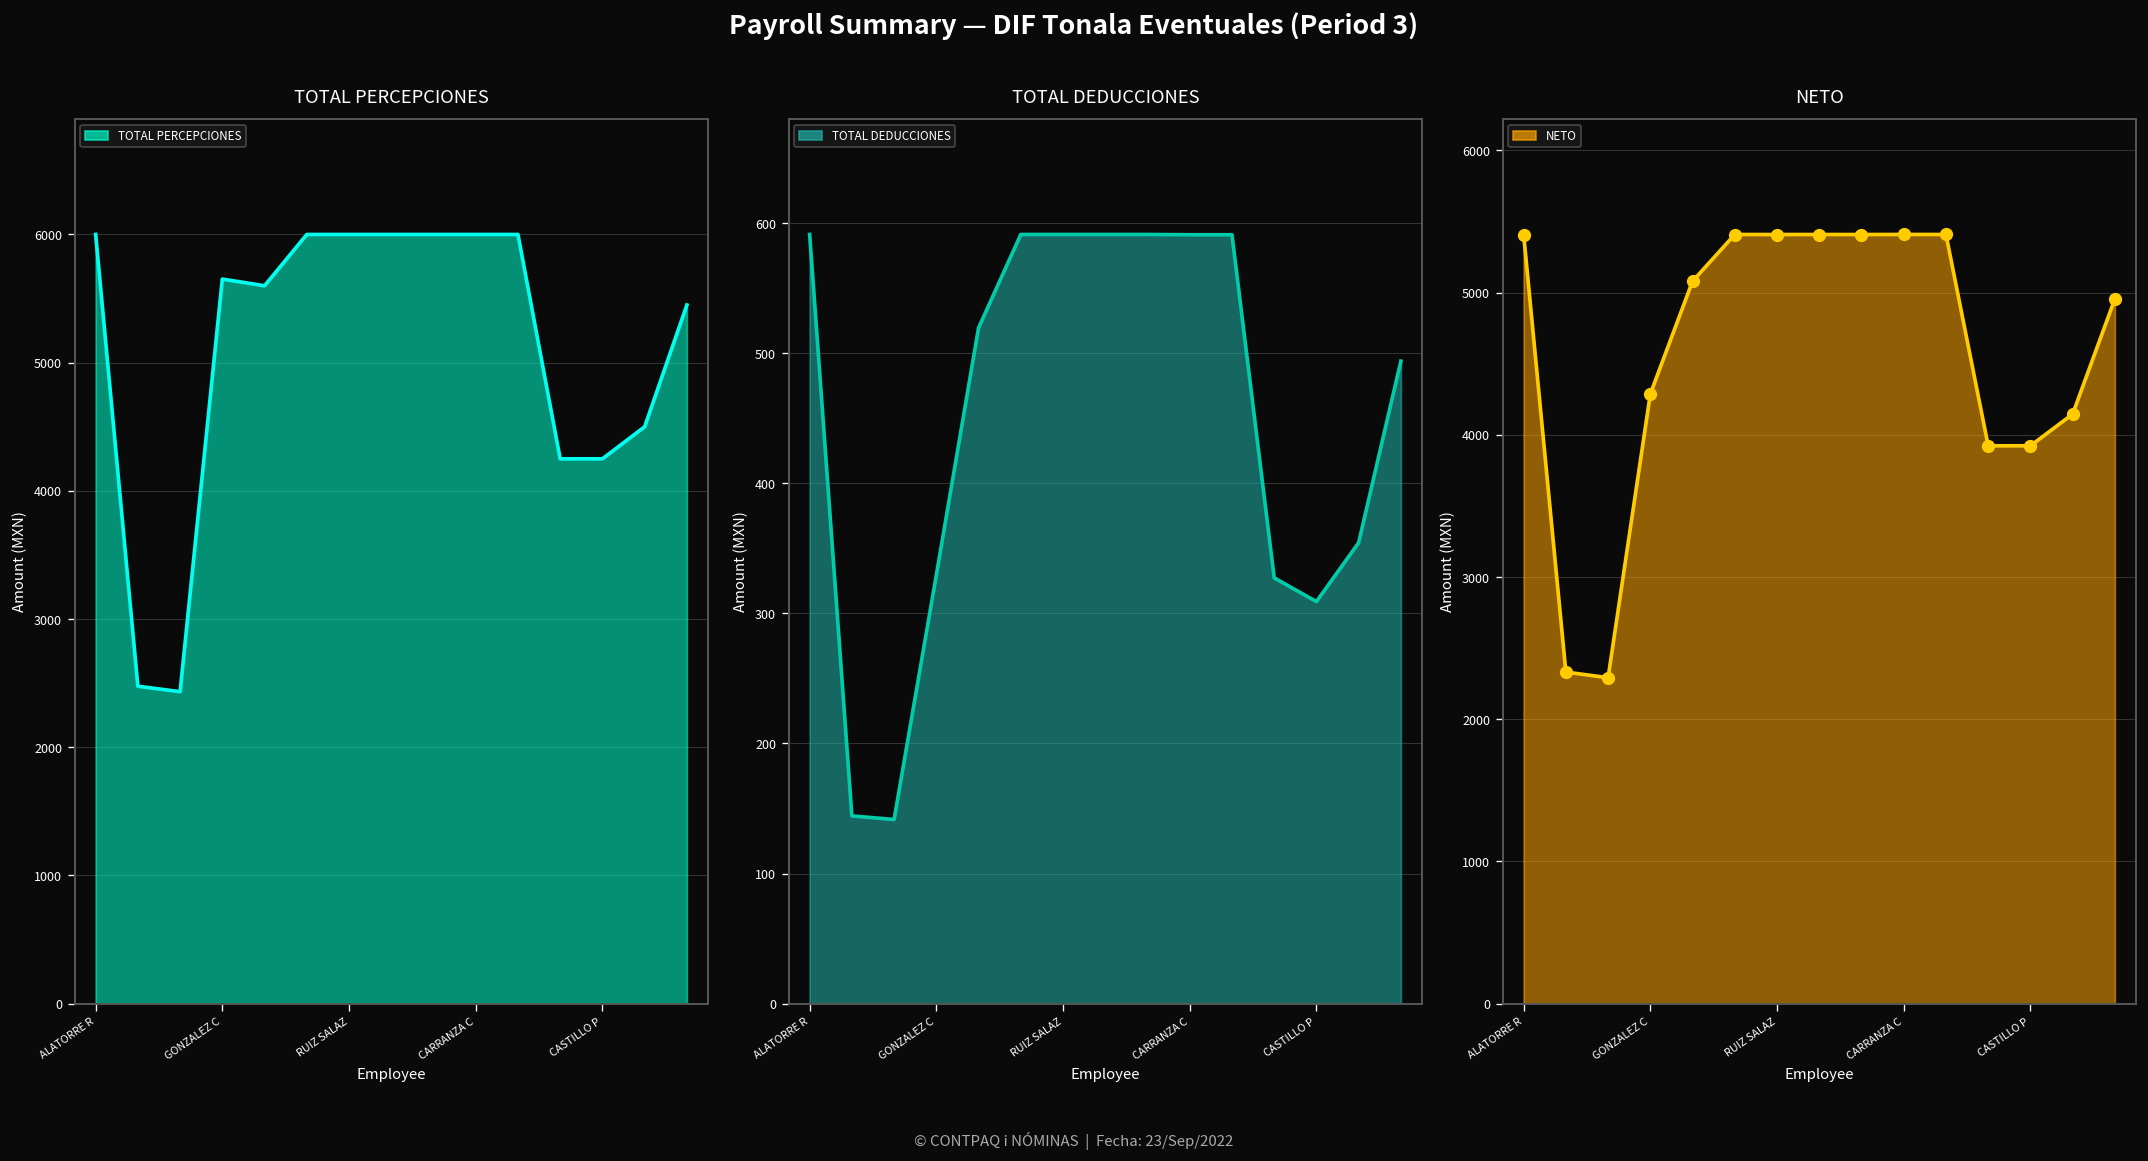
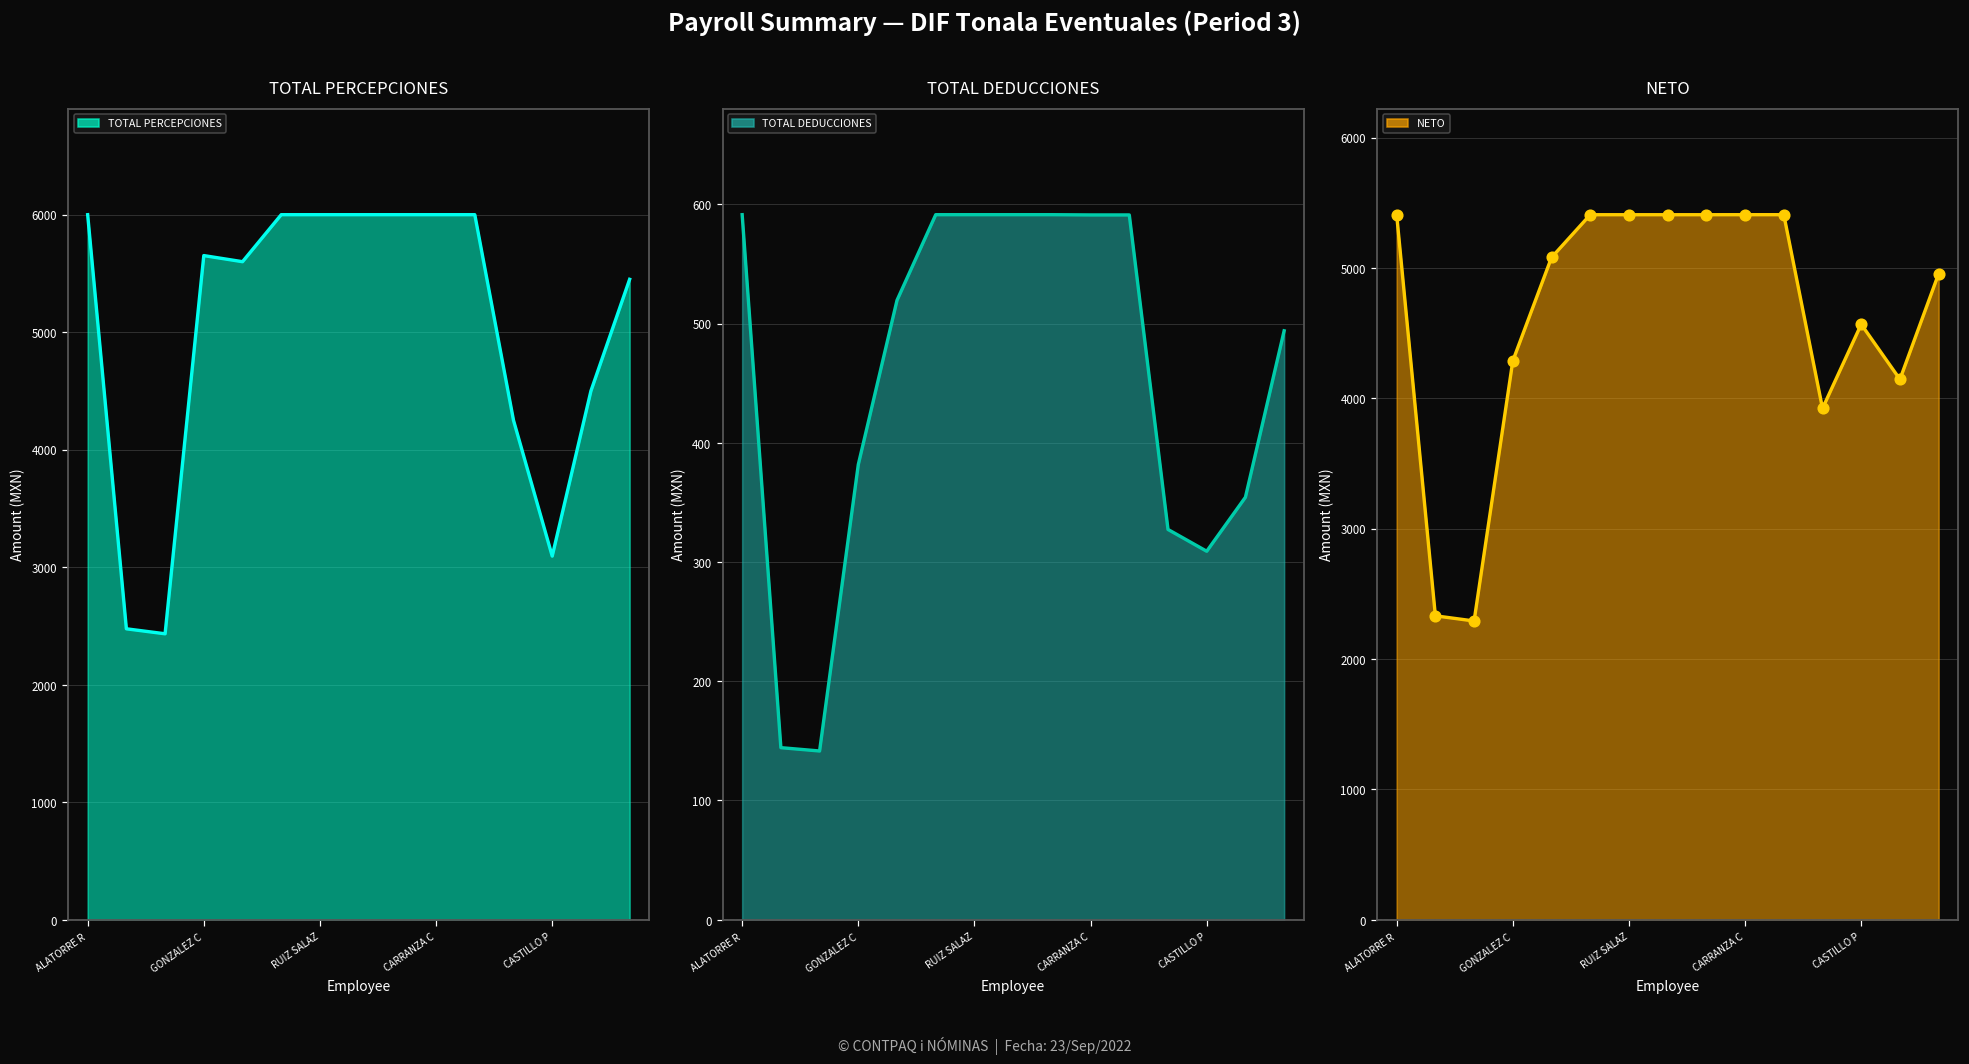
  {
    "TOTAL PERCEPCIONES": {
      "ALATORRE R": 6000,
      "GONZALEZ C": 5650,
      "RUIZ SALAZ": 6000,
      "CARRANZA C": 6000,
-     "CASTILLO P": 4250
+     "CASTILLO P": 3090
    },
    "TOTAL DEDUCCIONES": {
      "ALATORRE R": 591,
-     "GONZALEZ C": 330,
+     "GONZALEZ C": 382,
      "RUIZ SALAZ": 591,
      "CARRANZA C": 591,
      "CASTILLO P": 309
    },
    "NETO": {
      "ALATORRE R": 5410,
      "GONZALEZ C": 4290,
      "RUIZ SALAZ": 5410,
      "CARRANZA C": 5410,
-     "CASTILLO P": 3920
+     "CASTILLO P": 4570
    }
  }
